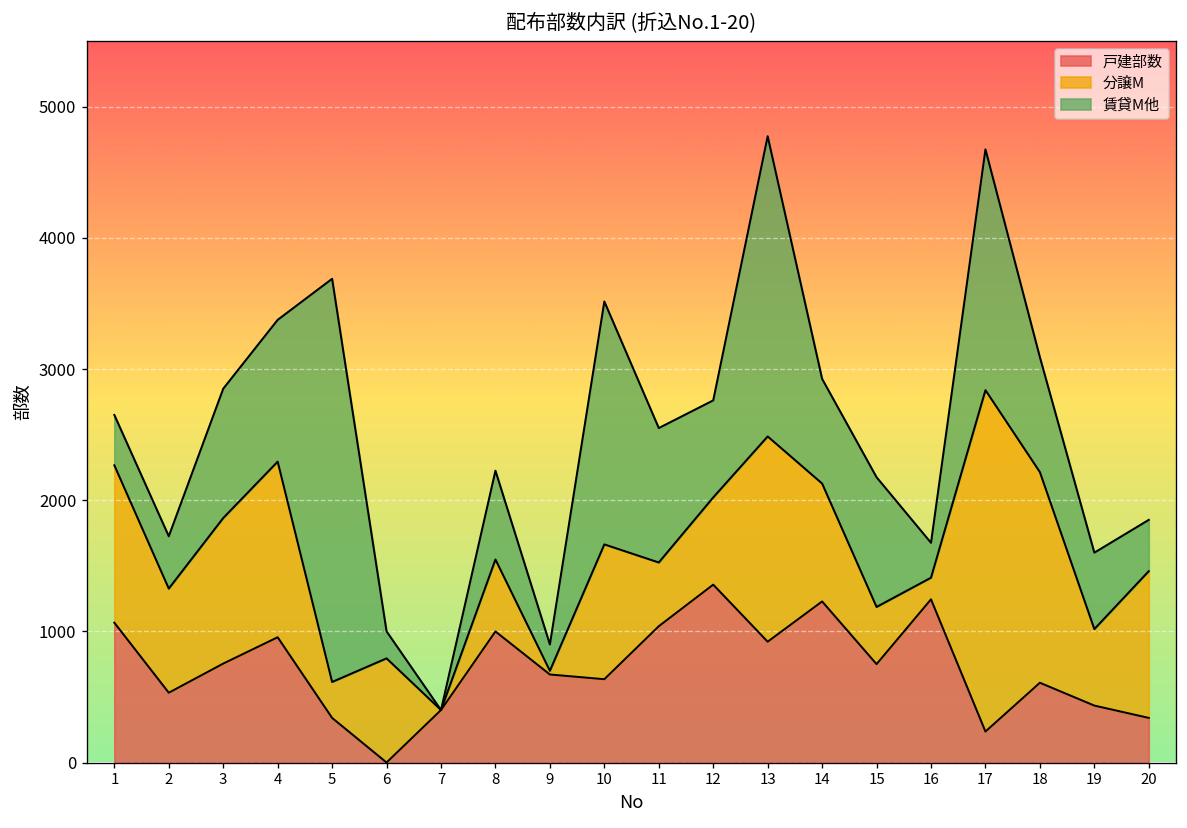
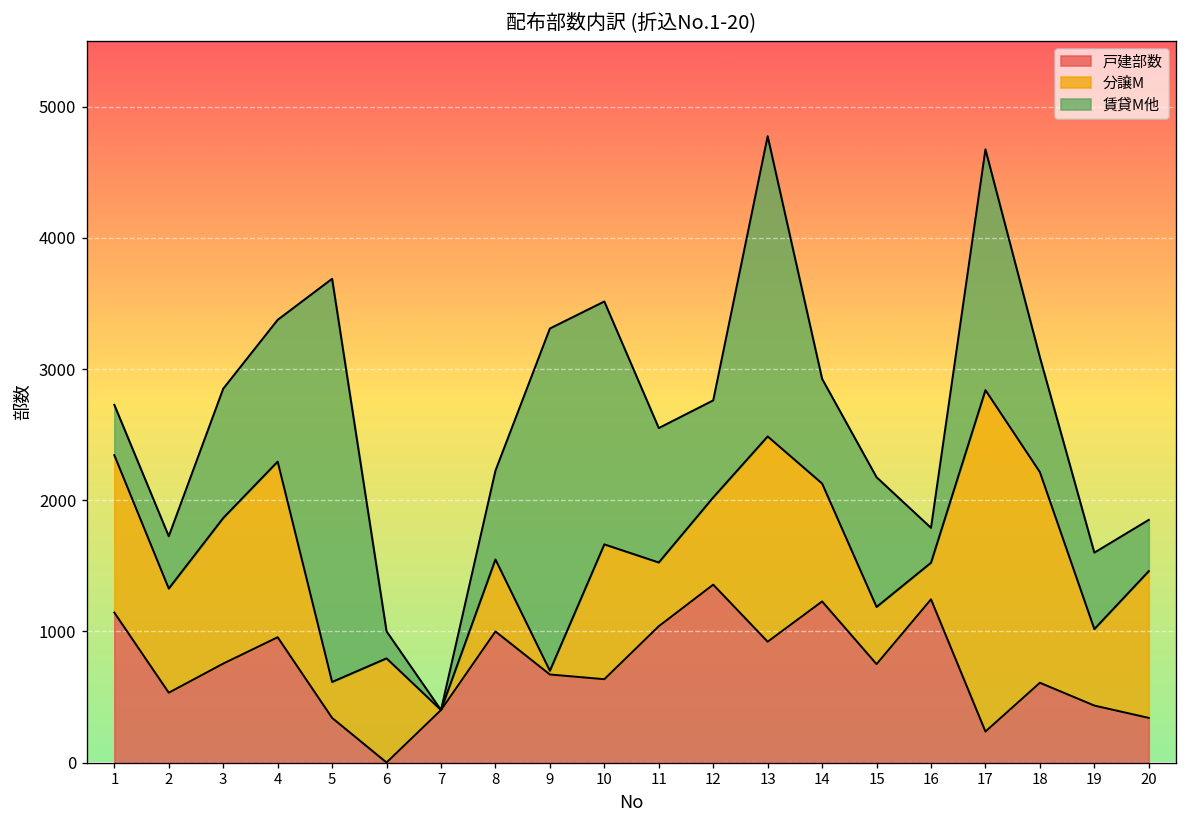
  {
    "戸建部数": {
-     "1": 1070,
+     "1": 1140,
      "2": 530,
      "3": 750,
      "4": 960,
      "5": 340,
      "6": 0,
      "8": 1000,
      "9": 670,
      "10": 640,
      "11": 1040,
      "12": 1360,
      "13": 920,
      "14": 1230,
      "15": 750,
      "16": 1240,
      "17": 240,
      "18": 610,
      "19": 430,
      "20": 340
    },
    "分譲M": {
      "1": 1200,
      "2": 790,
      "3": 1110,
      "4": 1340,
      "5": 270,
      "6": 790,
      "8": 550,
      "9": 30,
      "10": 1030,
      "11": 490,
      "12": 670,
      "13": 1570,
      "14": 900,
      "15": 440,
-     "16": 170,
+     "16": 280,
      "17": 2600,
      "18": 1610,
      "19": 580,
      "20": 1120
    },
    "賃貸M他": {
      "1": 380,
      "2": 400,
      "3": 990,
      "4": 1080,
      "5": 3070,
      "6": 210,
      "8": 680,
-     "9": 200,
+     "9": 2610,
      "10": 1850,
      "11": 1030,
      "12": 740,
      "13": 2290,
      "14": 800,
      "15": 990,
      "16": 270,
      "17": 1840,
      "18": 880,
      "19": 580,
      "20": 390
    }
  }
